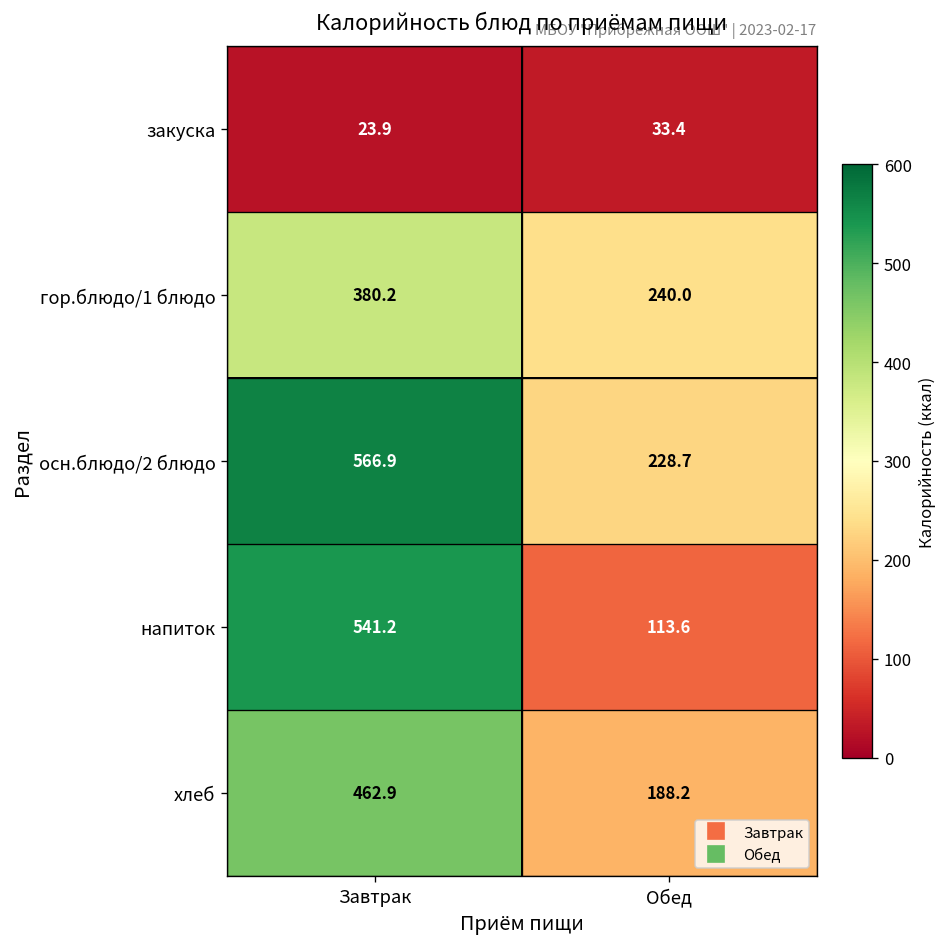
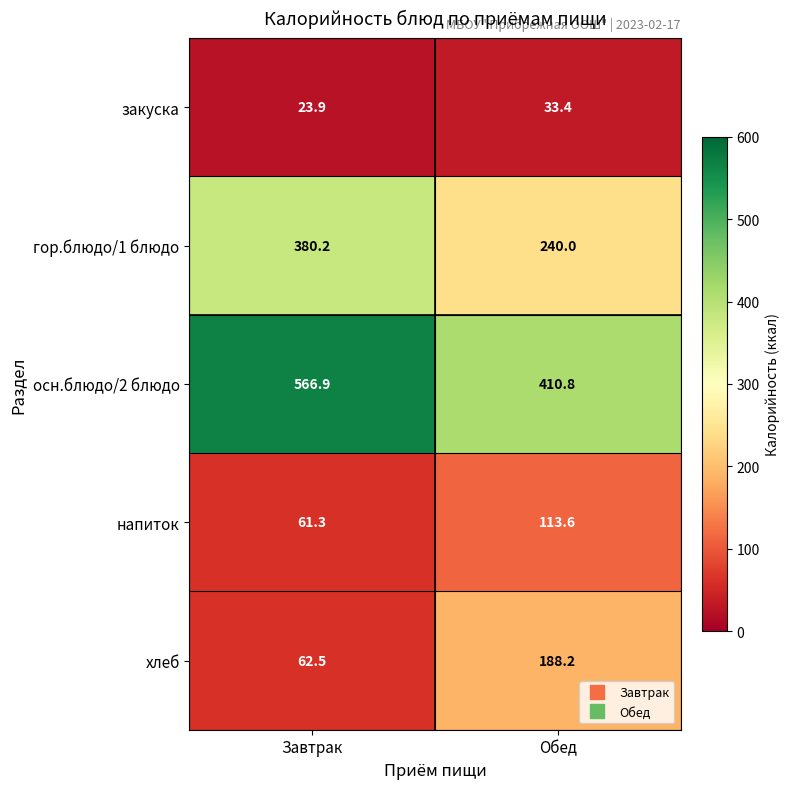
  {
    "закуска": {
      "Завтрак": 23.9,
      "Обед": 33.4
    },
    "гор.блюдо/1 блюдо": {
      "Завтрак": 380.2,
      "Обед": 240.0
    },
    "осн.блюдо/2 блюдо": {
      "Завтрак": 566.9,
-     "Обед": 228.7
+     "Обед": 410.8
    },
    "напиток": {
-     "Завтрак": 541.2,
+     "Завтрак": 61.3,
      "Обед": 113.6
    },
    "хлеб": {
-     "Завтрак": 462.9,
+     "Завтрак": 62.5,
      "Обед": 188.2
    }
  }
